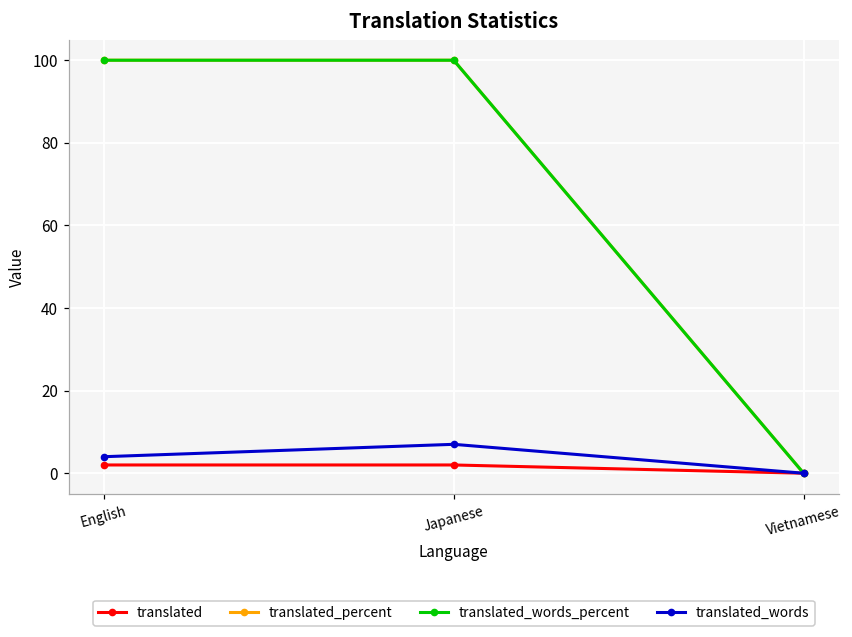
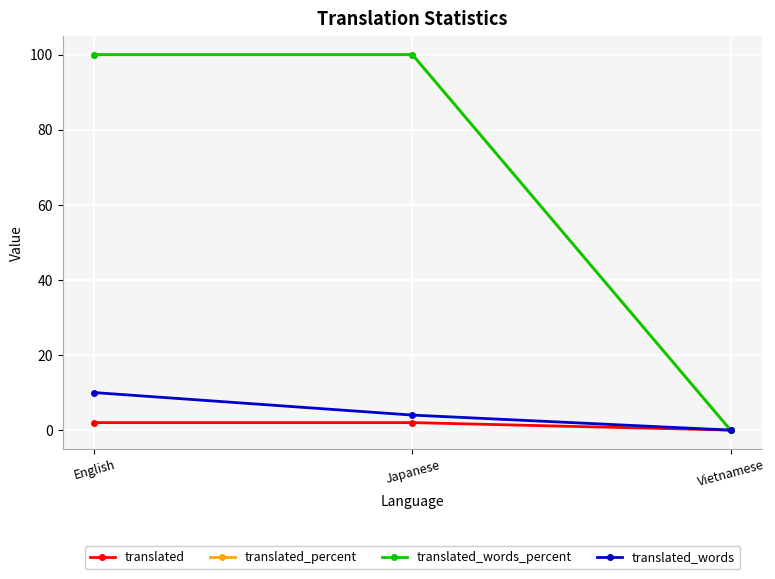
  {
    "translated": {
      "English": 2,
      "Japanese": 2
    },
    "translated_words_percent": {
      "English": 100,
      "Japanese": 100
    },
    "translated_words": {
-     "English": 4,
-     "Japanese": 7
+     "English": 10,
+     "Japanese": 4
    }
  }
